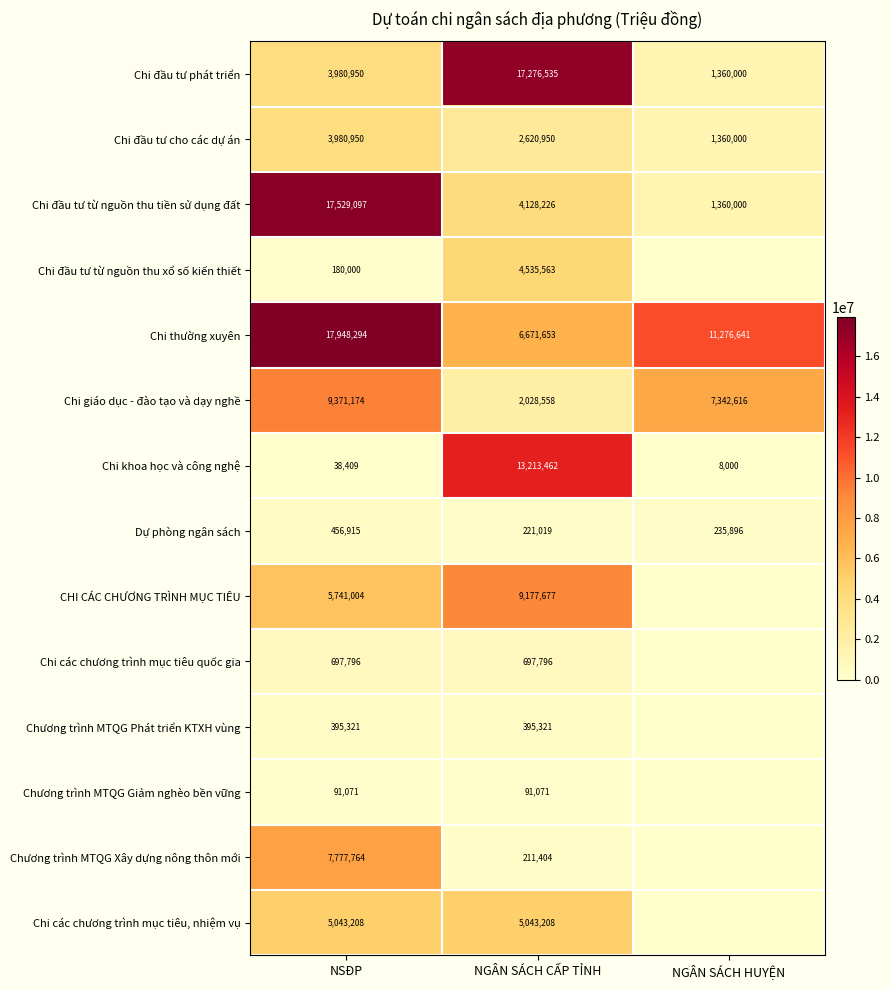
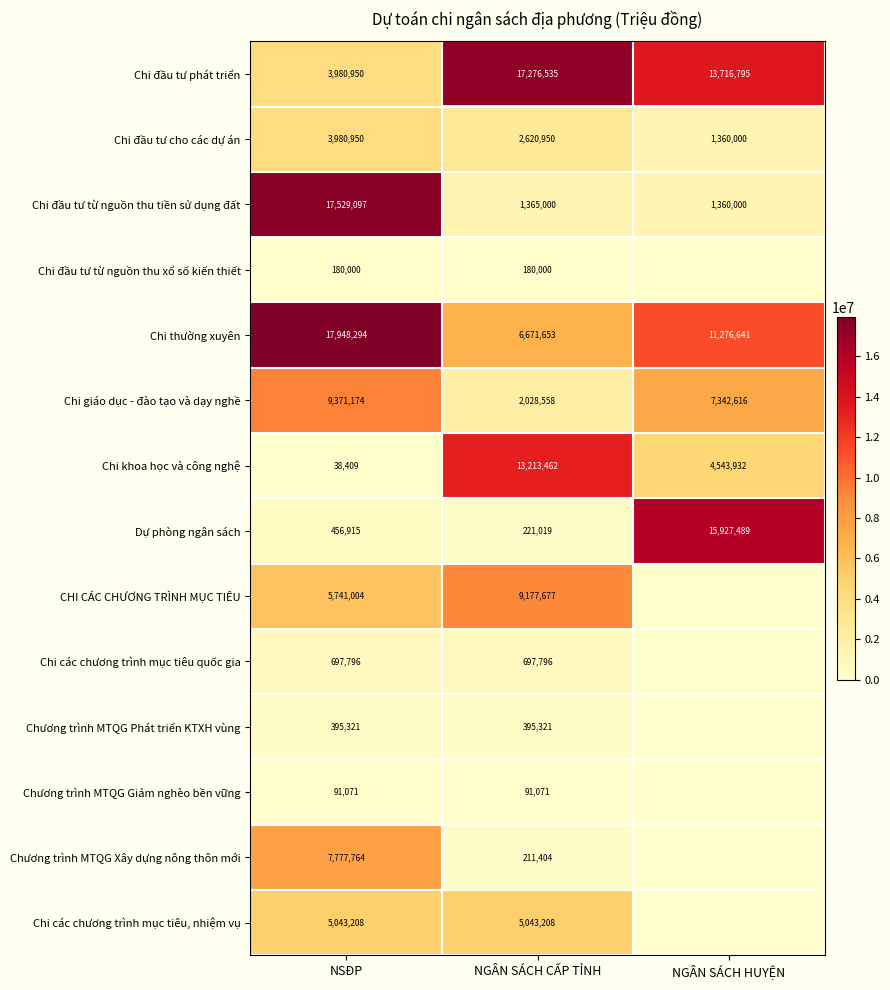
  {
    "Chi đầu tư phát triển": {
      "NSĐP": "3,980,950",
      "NGÂN SÁCH CẤP TỈNH": "17,276,535",
-     "NGÂN SÁCH HUYỆN": "1,360,000"
+     "NGÂN SÁCH HUYỆN": "13,716,795"
    },
    "Chi đầu tư cho các dự án": {
      "NSĐP": "3,980,950",
      "NGÂN SÁCH CẤP TỈNH": "2,620,950",
      "NGÂN SÁCH HUYỆN": "1,360,000"
    },
    "Chi đầu tư từ nguồn thu tiền sử dụng đất": {
      "NSĐP": "17,529,097",
-     "NGÂN SÁCH CẤP TỈNH": "4,128,226",
+     "NGÂN SÁCH CẤP TỈNH": "1,365,000",
      "NGÂN SÁCH HUYỆN": "1,360,000"
    },
    "Chi đầu tư từ nguồn thu xổ số kiến thiết": {
      "NSĐP": "180,000",
-     "NGÂN SÁCH CẤP TỈNH": "4,535,563"
+     "NGÂN SÁCH CẤP TỈNH": "180,000"
    },
    "Chi thường xuyên": {
      "NSĐP": "17,948,294",
      "NGÂN SÁCH CẤP TỈNH": "6,671,653",
      "NGÂN SÁCH HUYỆN": "11,276,641"
    },
    "Chi giáo dục - đào tạo và dạy nghề": {
      "NSĐP": "9,371,174",
      "NGÂN SÁCH CẤP TỈNH": "2,028,558",
      "NGÂN SÁCH HUYỆN": "7,342,616"
    },
    "Chi khoa học và công nghệ": {
      "NSĐP": "38,409",
      "NGÂN SÁCH CẤP TỈNH": "13,213,462",
-     "NGÂN SÁCH HUYỆN": "8,000"
+     "NGÂN SÁCH HUYỆN": "4,543,932"
    },
    "Dự phòng ngân sách": {
      "NSĐP": "456,915",
      "NGÂN SÁCH CẤP TỈNH": "221,019",
-     "NGÂN SÁCH HUYỆN": "235,896"
+     "NGÂN SÁCH HUYỆN": "15,927,489"
    },
    "CHI CÁC CHƯƠNG TRÌNH MỤC TIÊU": {
      "NSĐP": "5,741,004",
      "NGÂN SÁCH CẤP TỈNH": "9,177,677"
    },
    "Chi các chương trình mục tiêu quốc gia": {
      "NSĐP": "697,796",
      "NGÂN SÁCH CẤP TỈNH": "697,796"
    },
    "Chương trình MTQG Phát triển KTXH vùng": {
      "NSĐP": "395,321",
      "NGÂN SÁCH CẤP TỈNH": "395,321"
    },
    "Chương trình MTQG Giảm nghèo bền vững": {
      "NSĐP": "91,071",
      "NGÂN SÁCH CẤP TỈNH": "91,071"
    },
    "Chương trình MTQG Xây dựng nông thôn mới": {
      "NSĐP": "7,777,764",
      "NGÂN SÁCH CẤP TỈNH": "211,404"
    },
    "Chi các chương trình mục tiêu, nhiệm vụ": {
      "NSĐP": "5,043,208",
      "NGÂN SÁCH CẤP TỈNH": "5,043,208"
    }
  }
